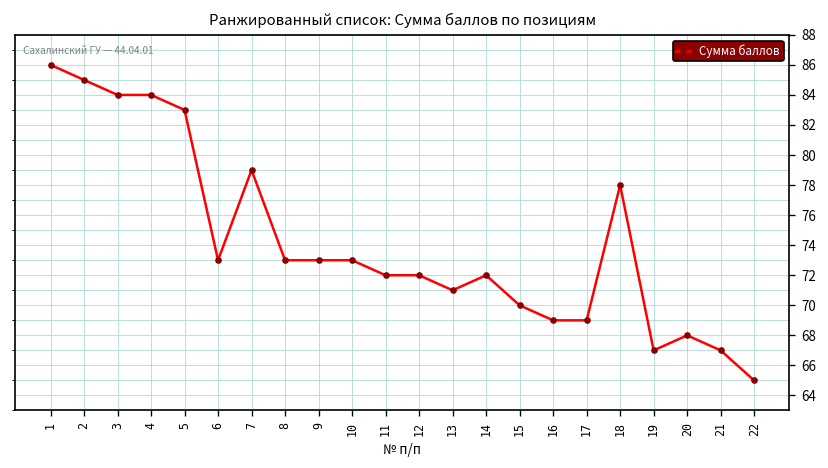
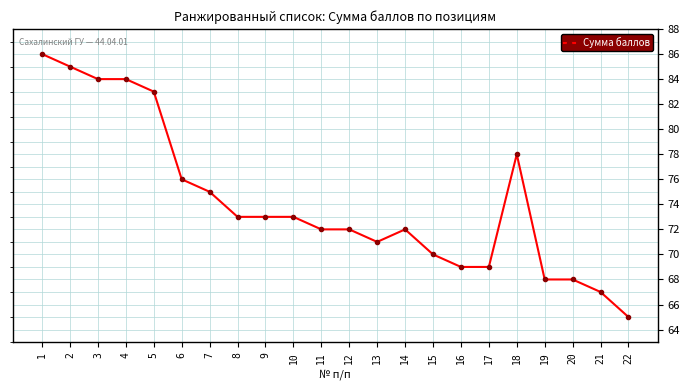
  {
    "2": 85,
    "3": 84,
    "4": 84,
    "5": 83,
-   "6": 73,
-   "7": 79,
+   "6": 76,
+   "7": 75,
    "8": 73,
    "9": 73,
    "10": 73,
    "11": 72,
    "12": 72,
    "13": 71,
    "14": 72,
    "15": 70,
    "16": 69,
    "17": 69,
    "18": 78,
-   "19": 67,
+   "19": 68,
    "20": 68,
    "21": 67,
    "22": 65
  }
